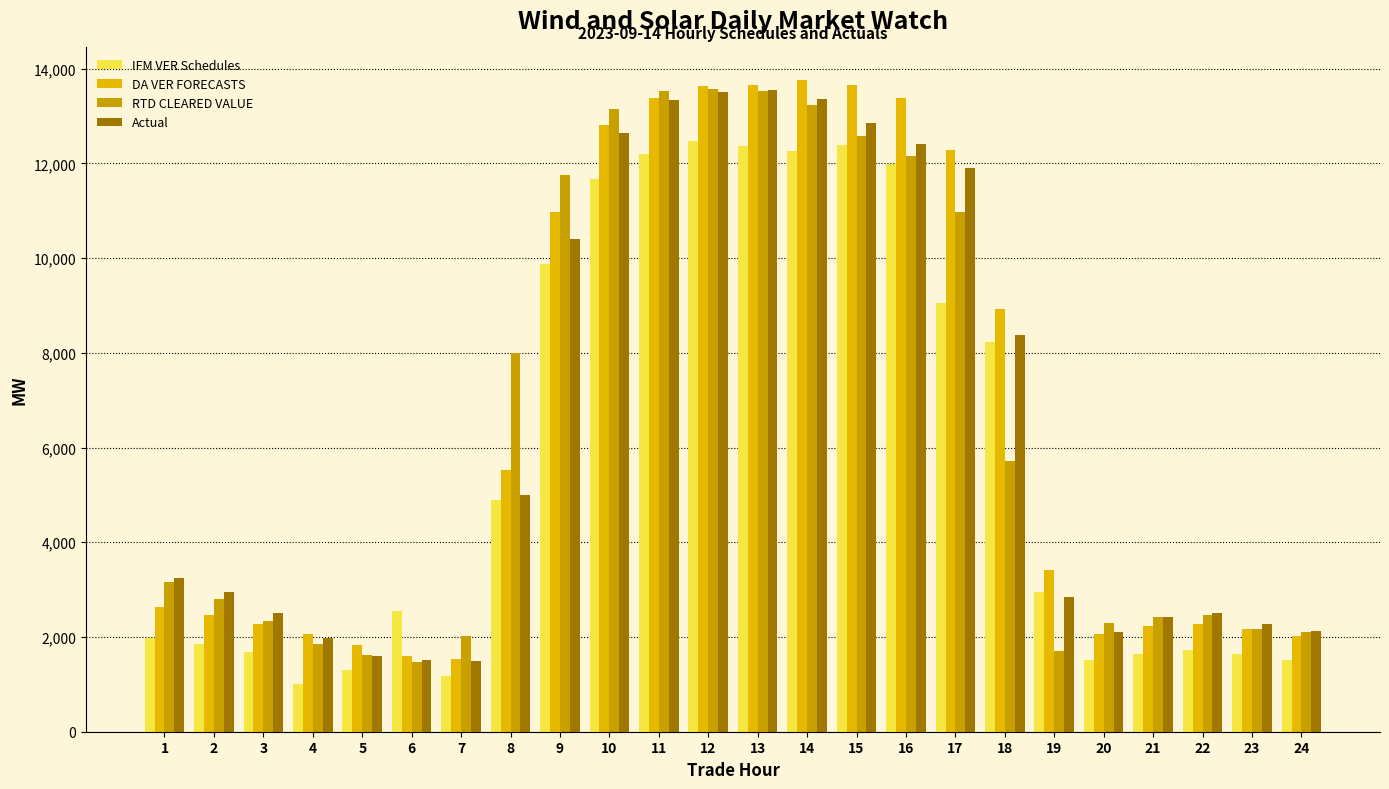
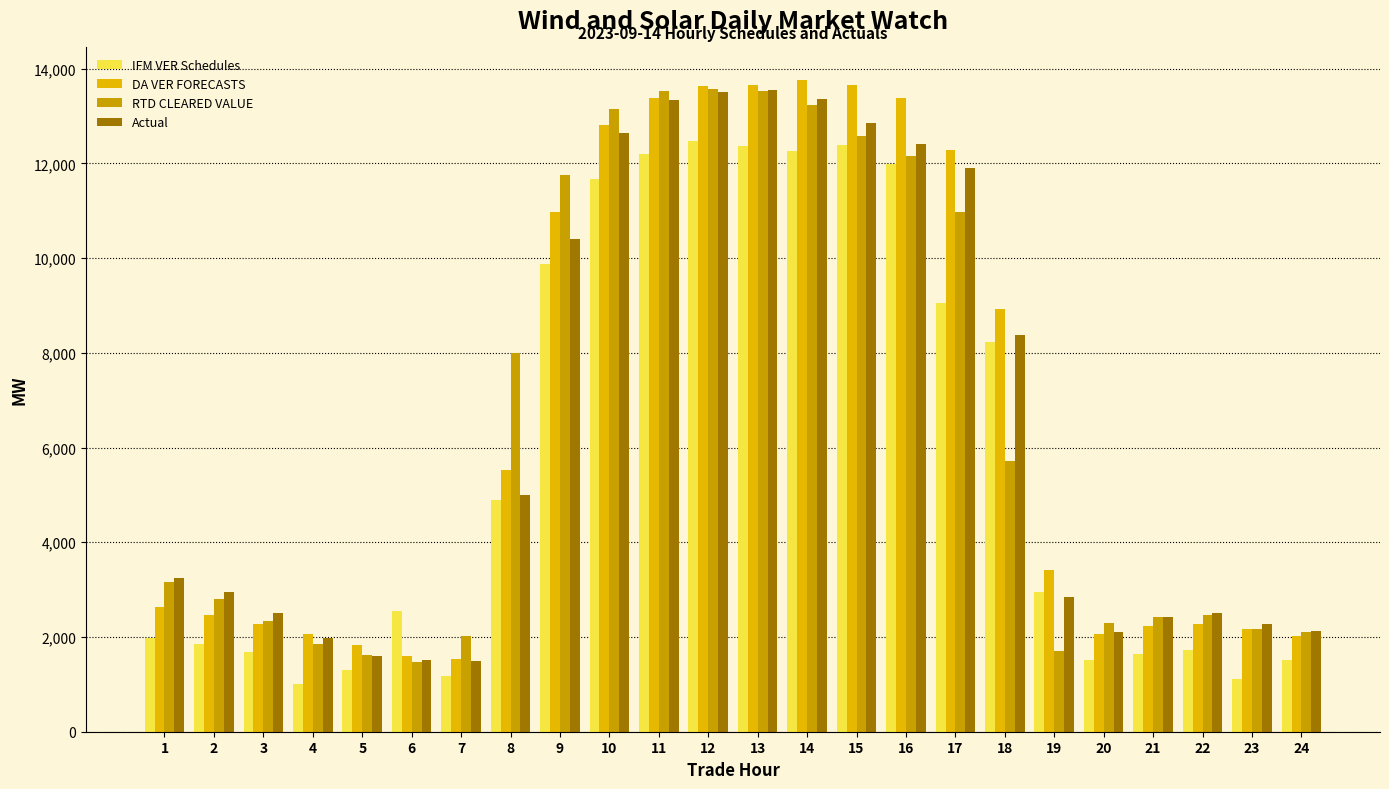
  {
    "IFM VER Schedules": {
      "1": "2,000",
      "2": "1,800",
      "3": "1,700",
      "4": "1,000",
      "5": "1,300",
      "6": "2,500",
      "7": "1,200",
      "8": "4,900",
      "9": "9,900",
      "10": "11,700",
      "11": "12,200",
      "12": "12,500",
      "13": "12,400",
      "14": "12,300",
      "15": "12,400",
      "16": "12,000",
      "17": "9,000",
      "18": "8,200",
      "19": "3,000",
      "20": "1,500",
      "21": "1,600",
      "22": "1,700",
-     "23": "1,600",
+     "23": "1,100",
      "24": "1,500"
    }
  }
